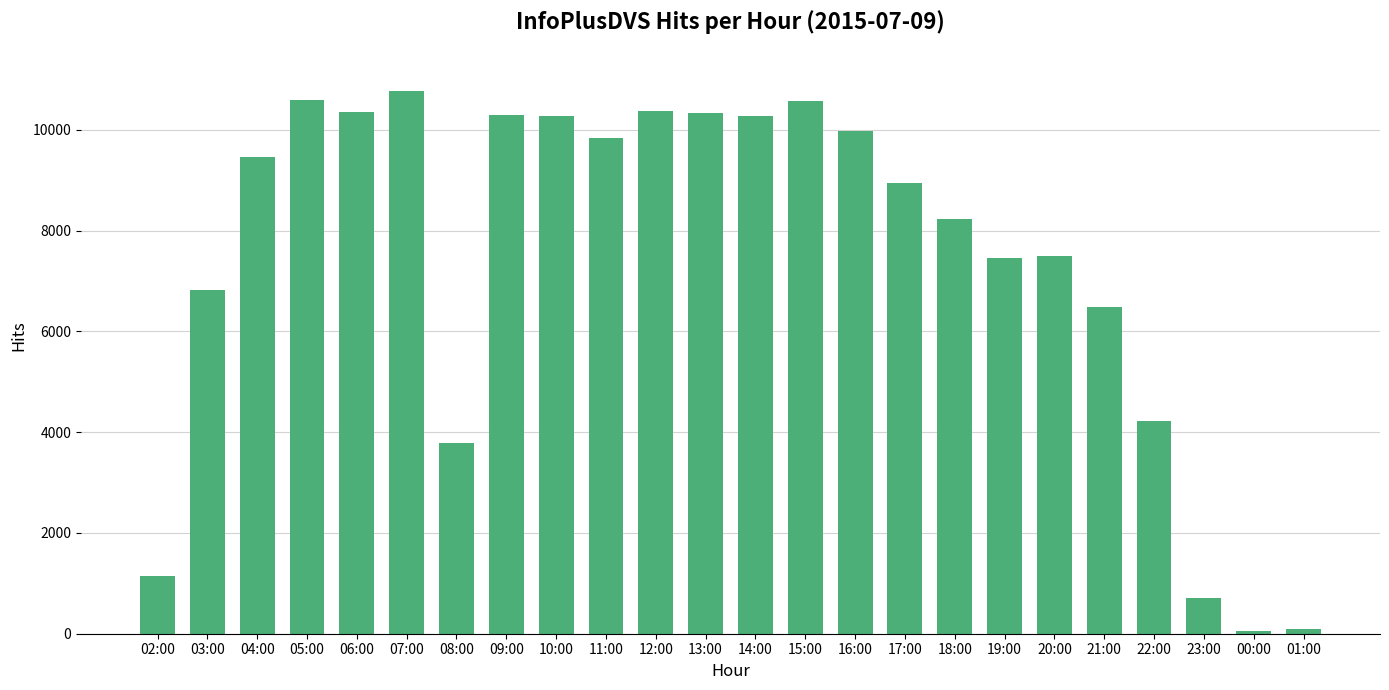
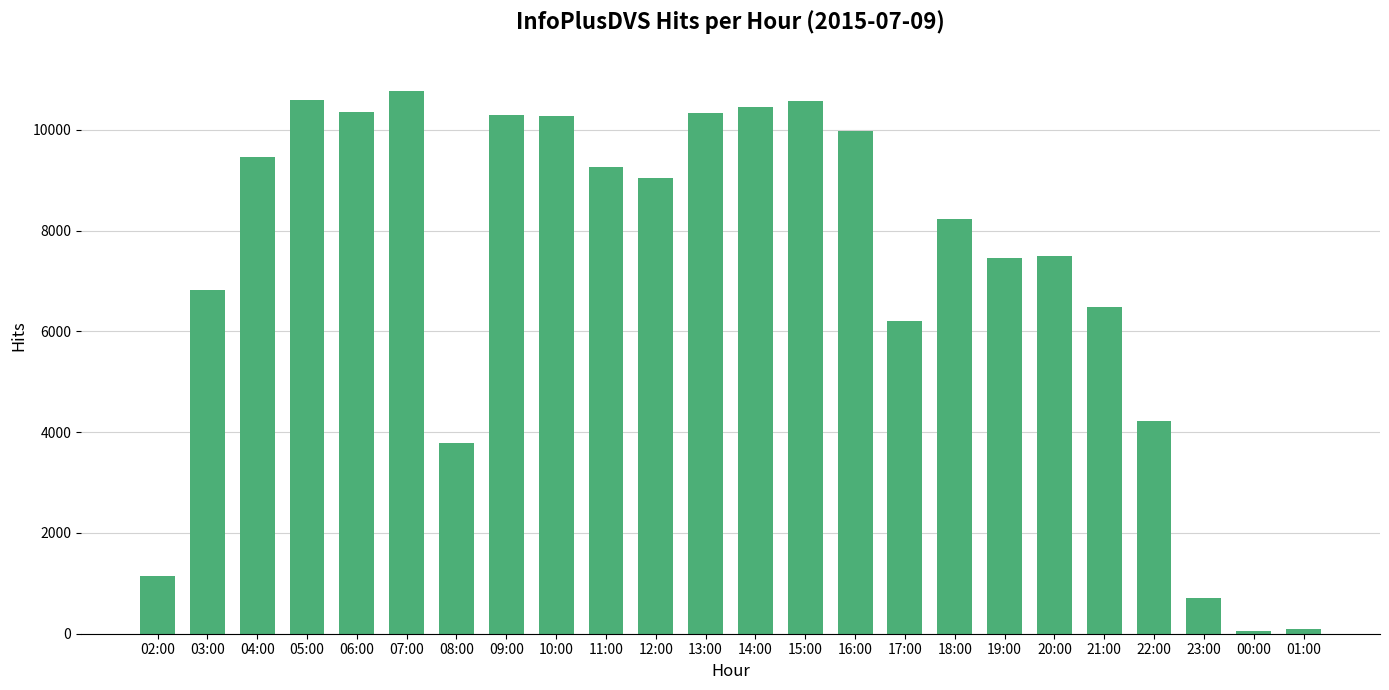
  {
    "02:00": 1100,
    "03:00": 6800,
    "04:00": 9500,
    "05:00": 10600,
    "06:00": 10400,
    "07:00": 10800,
    "08:00": 3800,
    "09:00": 10300,
    "10:00": 10300,
-   "11:00": 9800,
-   "12:00": 10400,
+   "11:00": 9300,
+   "12:00": 9000,
    "13:00": 10300,
-   "14:00": 10300,
+   "14:00": 10500,
    "15:00": 10600,
    "16:00": 10000,
-   "17:00": 8900,
+   "17:00": 6200,
    "18:00": 8200,
    "19:00": 7400,
    "20:00": 7500,
    "21:00": 6500,
    "22:00": 4200,
    "23:00": 700,
    "01:00": 100
  }
